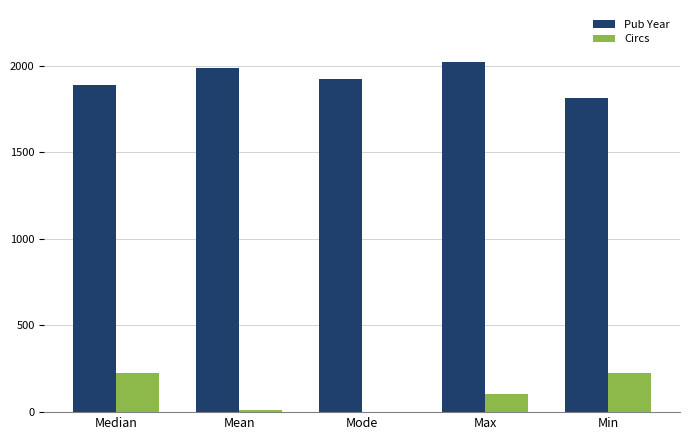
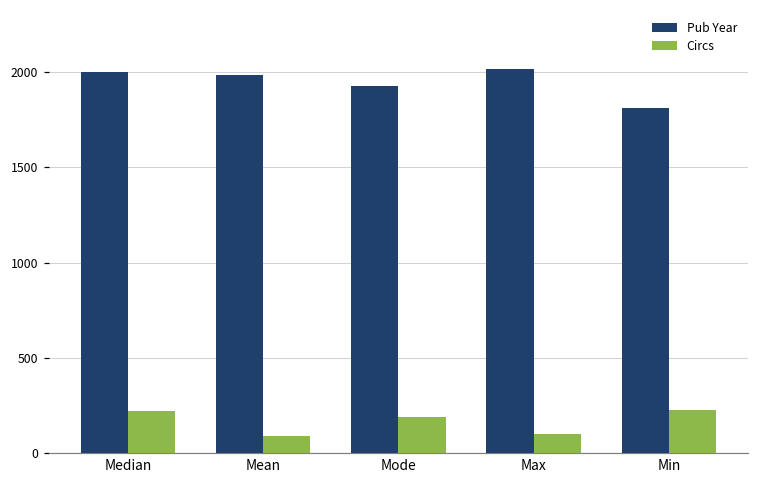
  {
    "Pub Year": {
-     "Median": 1890,
+     "Median": 2000,
      "Mean": 1980,
      "Mode": 1930,
      "Max": 2020,
      "Min": 1810
    },
    "Circs": {
      "Median": 220,
-     "Mean": 10,
-     "Mode": 0,
+     "Mean": 90,
+     "Mode": 190,
      "Max": 100,
      "Min": 230
    }
  }
